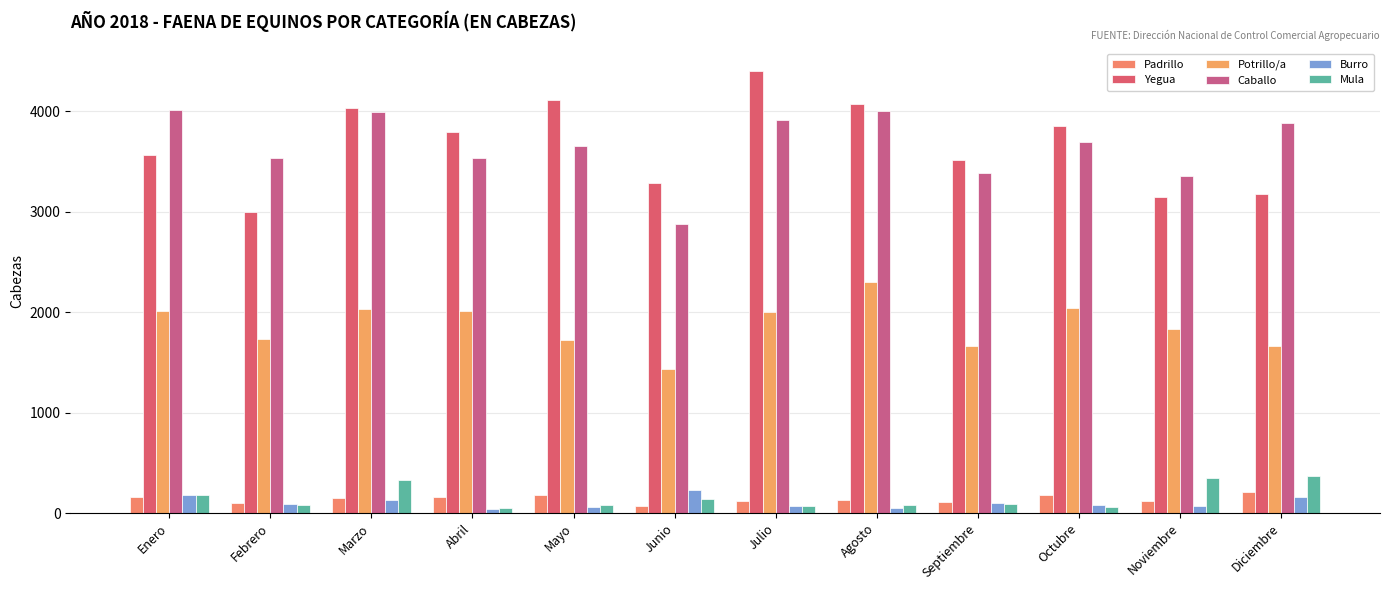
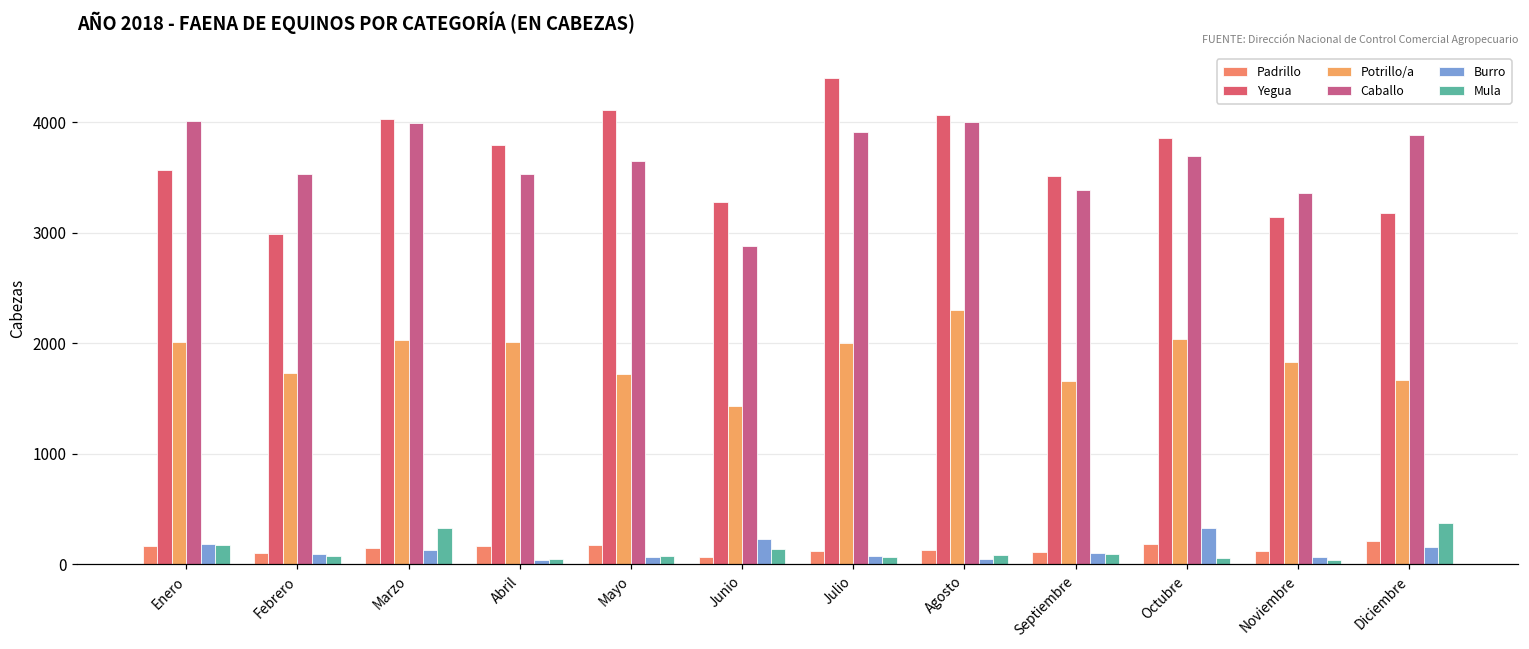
  {
    "Burro": {
      "Enero": 180,
      "Febrero": 90,
      "Marzo": 130,
      "Abril": 40,
      "Mayo": 60,
      "Junio": 230,
      "Julio": 70,
      "Agosto": 50,
      "Septiembre": 100,
-     "Octubre": 80,
+     "Octubre": 330,
      "Noviembre": 70,
      "Diciembre": 160
    },
    "Mula": {
      "Enero": 180,
      "Febrero": 80,
      "Marzo": 330,
      "Abril": 50,
      "Mayo": 80,
      "Junio": 140,
      "Julio": 70,
      "Agosto": 80,
      "Septiembre": 90,
      "Octubre": 60,
-     "Noviembre": 350,
+     "Noviembre": 40,
      "Diciembre": 370
    }
  }
